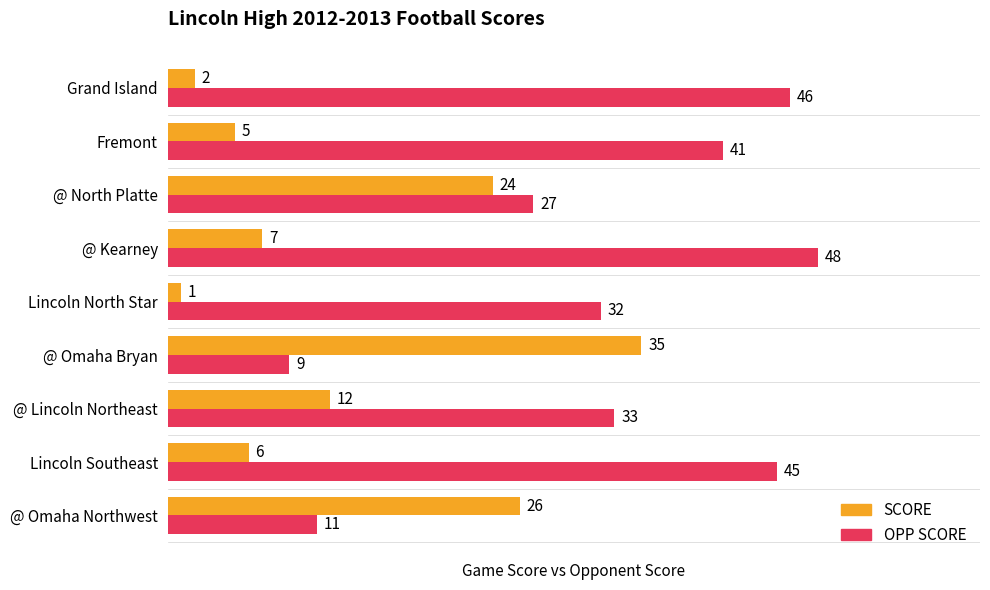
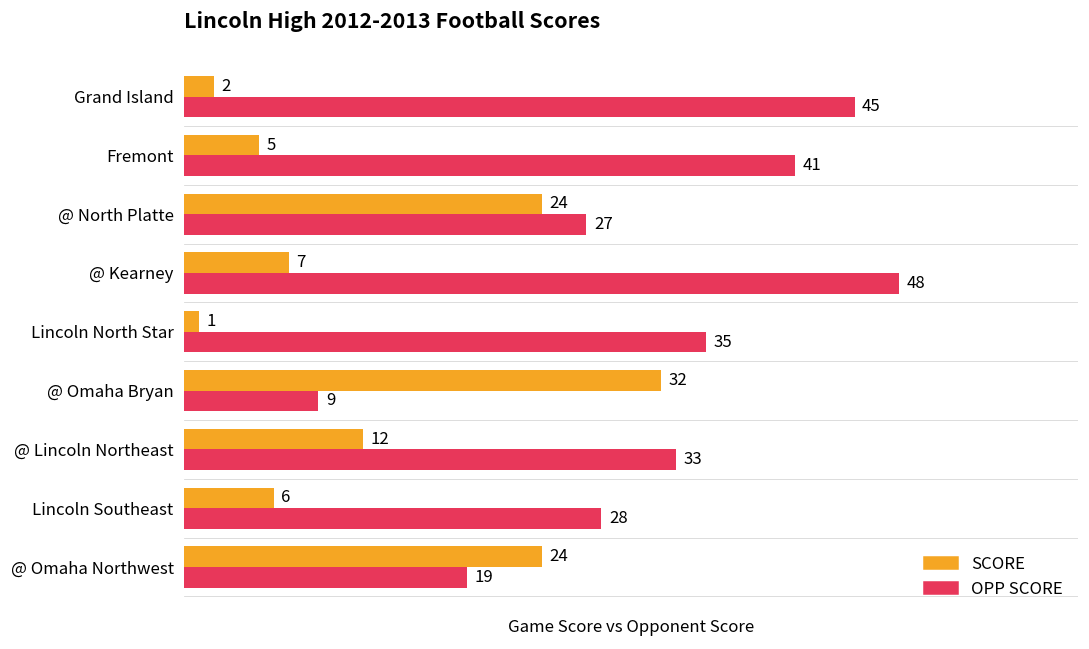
  {
    "SCORE": {
      "Grand Island": 2,
      "Fremont": 5,
      "@ North Platte": 24,
      "@ Kearney": 7,
      "Lincoln North Star": 1,
-     "@ Omaha Bryan": 35,
+     "@ Omaha Bryan": 32,
      "@ Lincoln Northeast": 12,
      "Lincoln Southeast": 6,
-     "@ Omaha Northwest": 26
+     "@ Omaha Northwest": 24
    },
    "OPP SCORE": {
-     "Grand Island": 46,
+     "Grand Island": 45,
      "Fremont": 41,
      "@ North Platte": 27,
      "@ Kearney": 48,
-     "Lincoln North Star": 32,
+     "Lincoln North Star": 35,
      "@ Omaha Bryan": 9,
      "@ Lincoln Northeast": 33,
-     "Lincoln Southeast": 45,
-     "@ Omaha Northwest": 11
+     "Lincoln Southeast": 28,
+     "@ Omaha Northwest": 19
    }
  }
